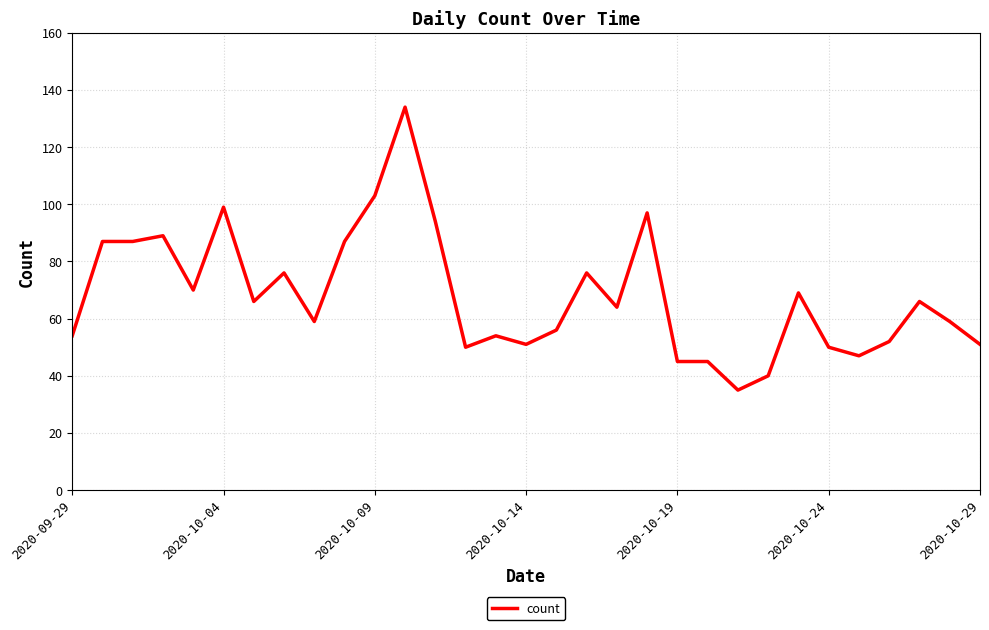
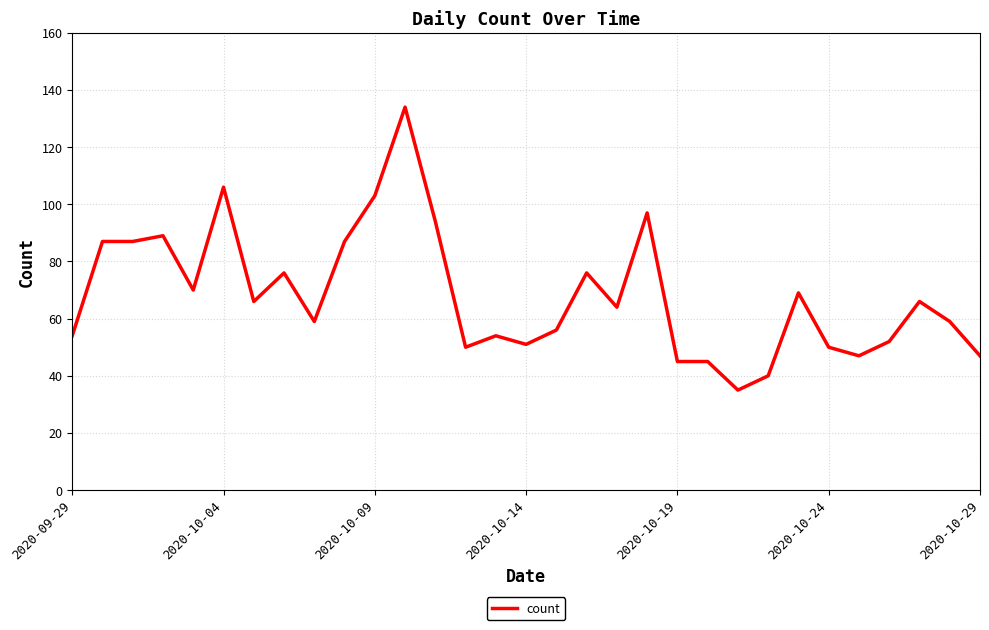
  {
    "2020-09-29": 54,
-   "2020-10-04": 99,
+   "2020-10-04": 106,
    "2020-10-09": 103,
    "2020-10-14": 51,
    "2020-10-19": 45,
    "2020-10-24": 50,
-   "2020-10-29": 51
+   "2020-10-29": 47
  }
